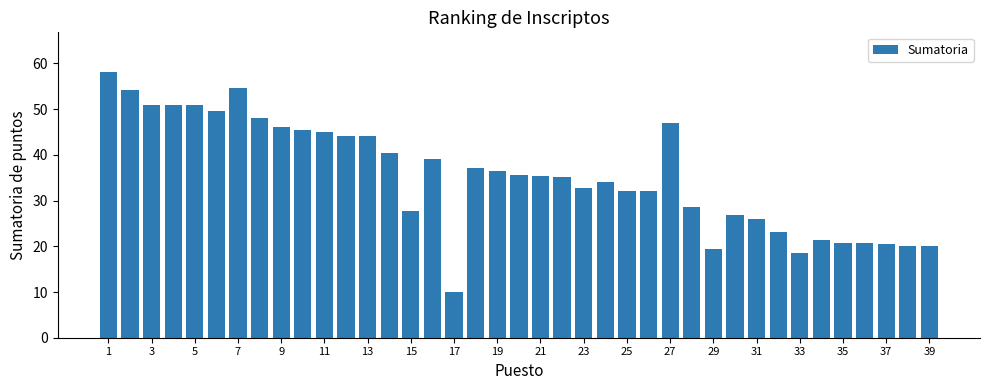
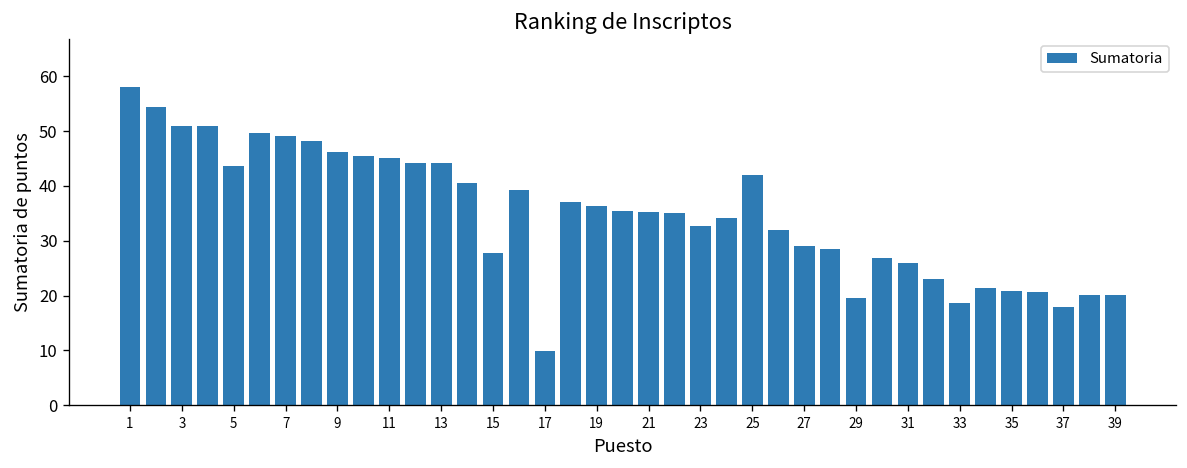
  {
    "1": 58,
    "3": 51,
-   "5": 51,
-   "7": 55,
+   "5": 44,
+   "7": 49,
    "9": 46,
    "11": 45,
    "13": 44,
    "15": 28,
    "17": 10,
    "19": 36,
    "21": 35,
    "23": 33,
-   "25": 32,
-   "27": 47,
+   "25": 42,
+   "27": 29,
    "29": 20,
    "31": 26,
    "33": 19,
    "35": 21,
-   "37": 21,
+   "37": 18,
    "39": 20
  }
